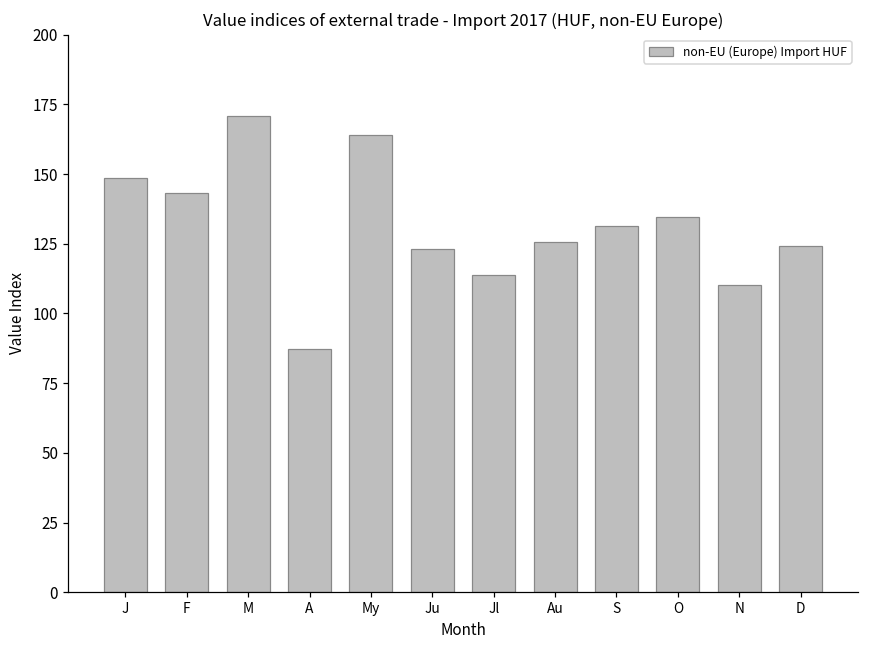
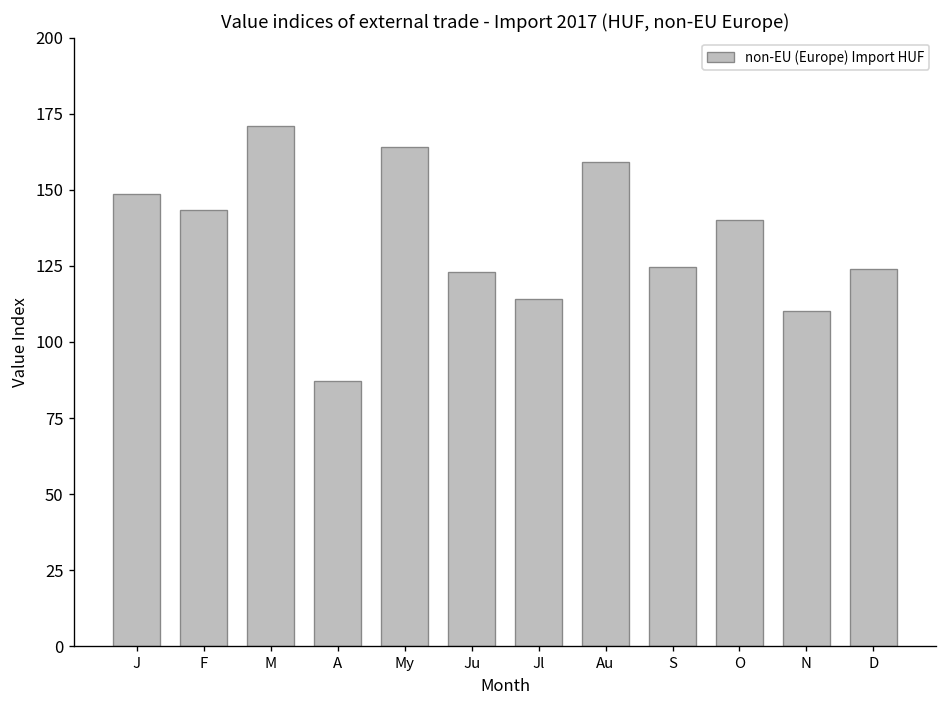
  {
    "J": 149,
    "F": 143,
    "M": 171,
    "A": 87,
    "My": 164,
    "Ju": 123,
    "Jl": 114,
-   "Au": 126,
-   "S": 131,
-   "O": 135,
+   "Au": 159,
+   "S": 125,
+   "O": 140,
    "N": 110,
    "D": 124
  }
